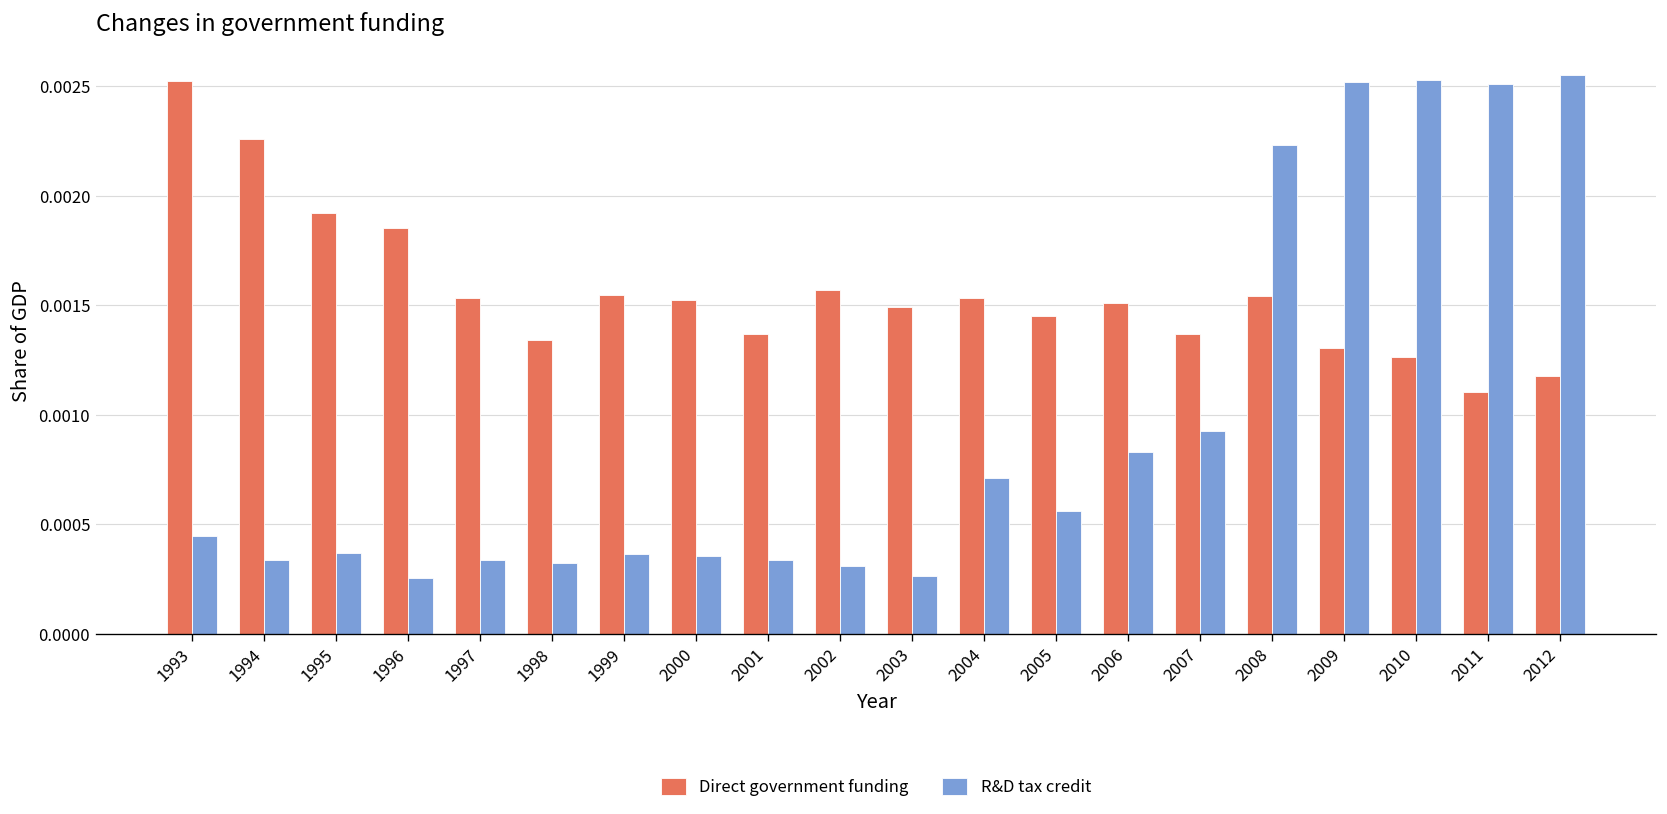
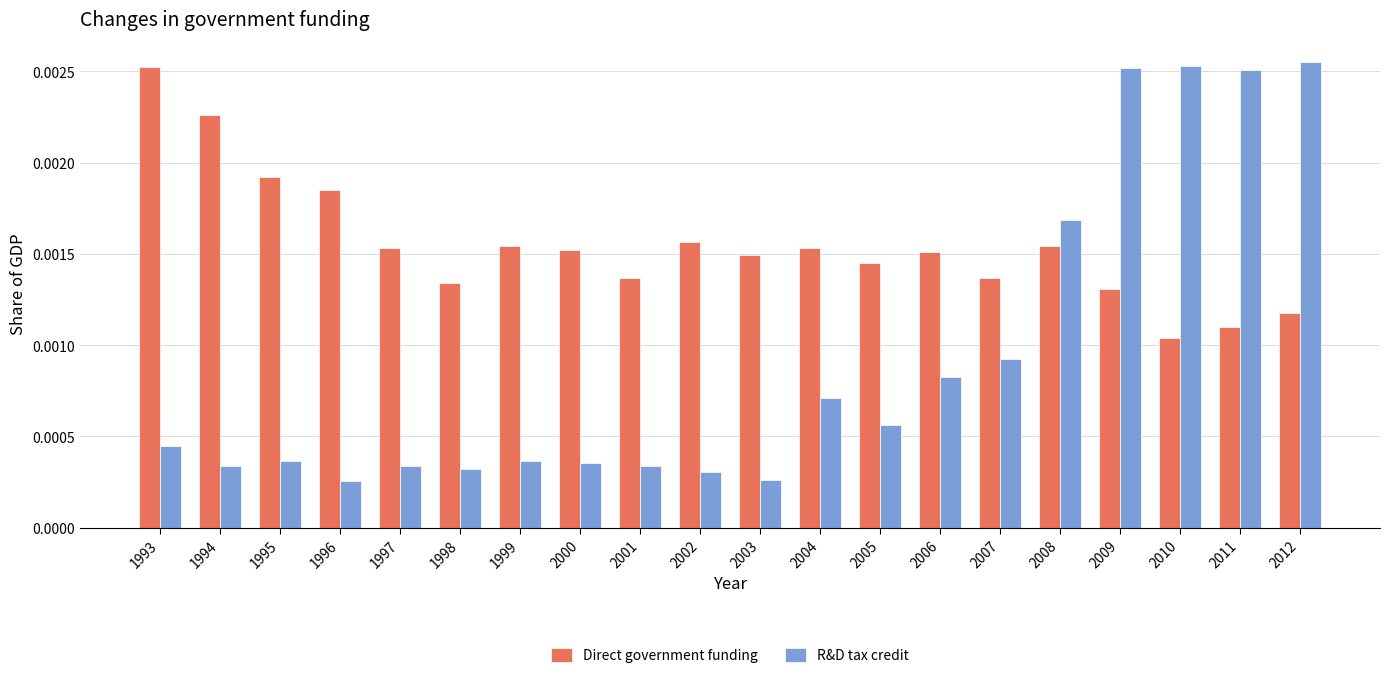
  {
    "Direct government funding": {
      "1993": 0.00252,
      "1994": 0.00226,
      "1995": 0.00192,
      "1996": 0.00185,
      "1997": 0.00153,
      "1998": 0.00134,
      "1999": 0.00154,
      "2000": 0.00152,
      "2001": 0.00137,
      "2002": 0.00157,
      "2003": 0.00149,
      "2004": 0.00153,
      "2005": 0.00145,
      "2006": 0.00151,
      "2007": 0.00137,
      "2008": 0.00154,
      "2009": 0.00131,
-     "2010": 0.00126,
+     "2010": 0.00104,
      "2011": 0.00110,
      "2012": 0.00118
    },
    "R&D tax credit": {
      "1993": 0.00045,
      "1994": 0.00034,
      "1995": 0.00037,
      "1996": 0.00026,
      "1997": 0.00034,
      "1998": 0.00032,
      "1999": 0.00036,
      "2000": 0.00036,
      "2001": 0.00034,
      "2002": 0.00031,
      "2003": 0.00026,
      "2004": 0.00071,
      "2005": 0.00056,
      "2006": 0.00083,
      "2007": 0.00093,
-     "2008": 0.00223,
+     "2008": 0.00169,
      "2009": 0.00252,
      "2010": 0.00253,
      "2011": 0.00251,
      "2012": 0.00255
    }
  }
